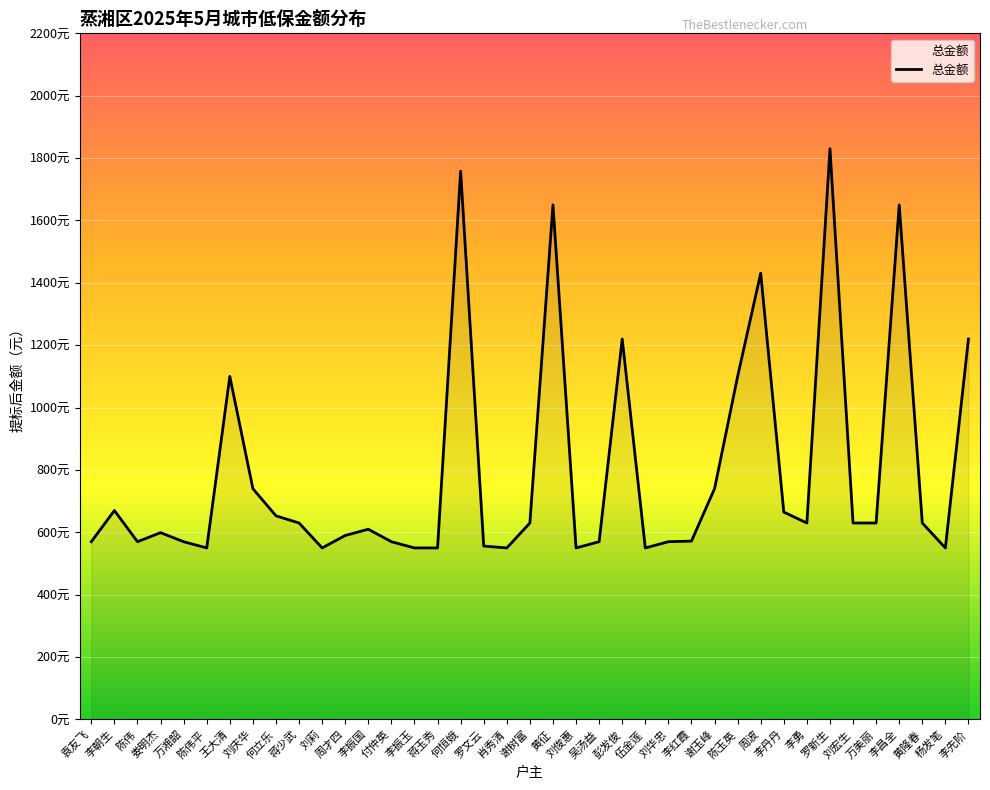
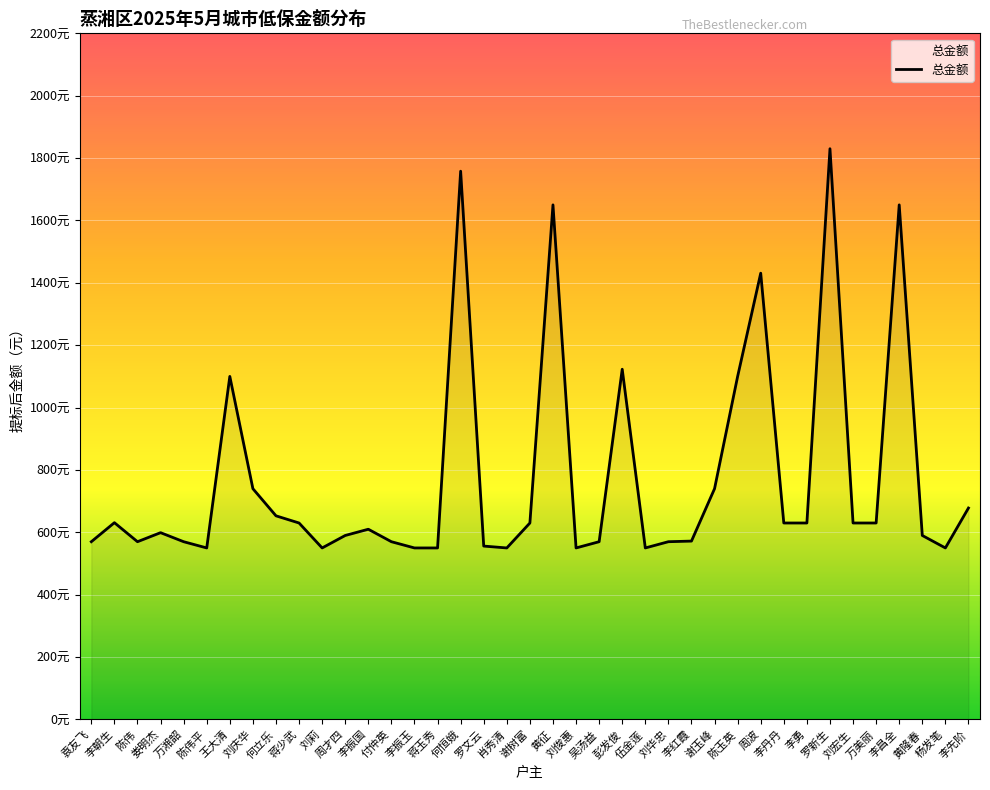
  {
    "袁友飞": "570元",
-   "李朝生": "670元",
+   "李朝生": "630元",
    "陈伟": "570元",
    "娄明杰": "600元",
    "万湘韶": "570元",
    "陈伟平": "550元",
    "王大清": "1100元",
    "刘庆华": "740元",
    "何立乐": "650元",
    "蒋少武": "630元",
    "刘莉": "550元",
    "周才四": "590元",
    "李振国": "610元",
    "付仲英": "570元",
    "李振玉": "550元",
    "蒋玉秀": "550元",
    "何恒娥": "1760元",
    "罗文云": "560元",
    "肖秀清": "550元",
    "谢树富": "630元",
    "黄征": "1650元",
    "刘俊惠": "550元",
    "吴汤益": "570元",
-   "彭发俊": "1220元",
+   "彭发俊": "1120元",
    "伍金莲": "550元",
    "刘华忠": "570元",
    "李红霞": "570元",
    "谢玉峰": "740元",
    "陈玉英": "1100元",
    "周波": "1430元",
-   "李丹丹": "670元",
+   "李丹丹": "630元",
    "李勇": "630元",
    "罗新生": "1830元",
    "刘宏生": "630元",
    "万美丽": "630元",
    "李昌全": "1650元",
-   "黄隆春": "630元",
+   "黄隆春": "590元",
    "杨发笔": "550元",
-   "李先阶": "1220元"
+   "李先阶": "680元"
  }
